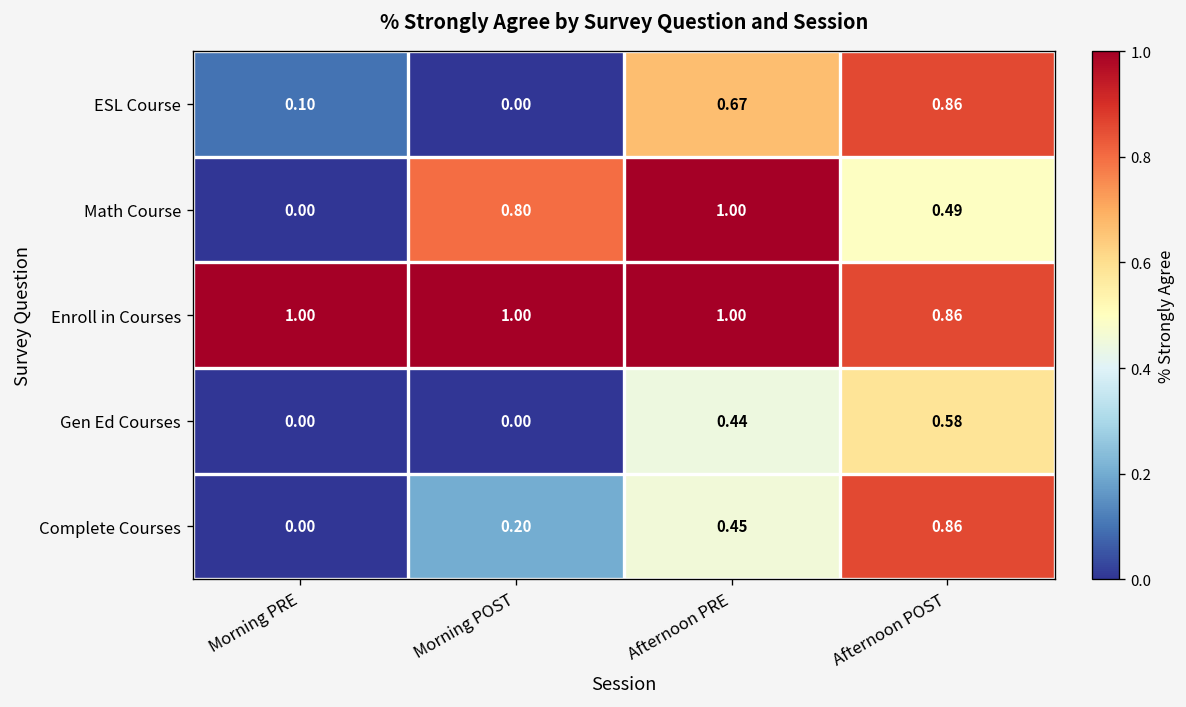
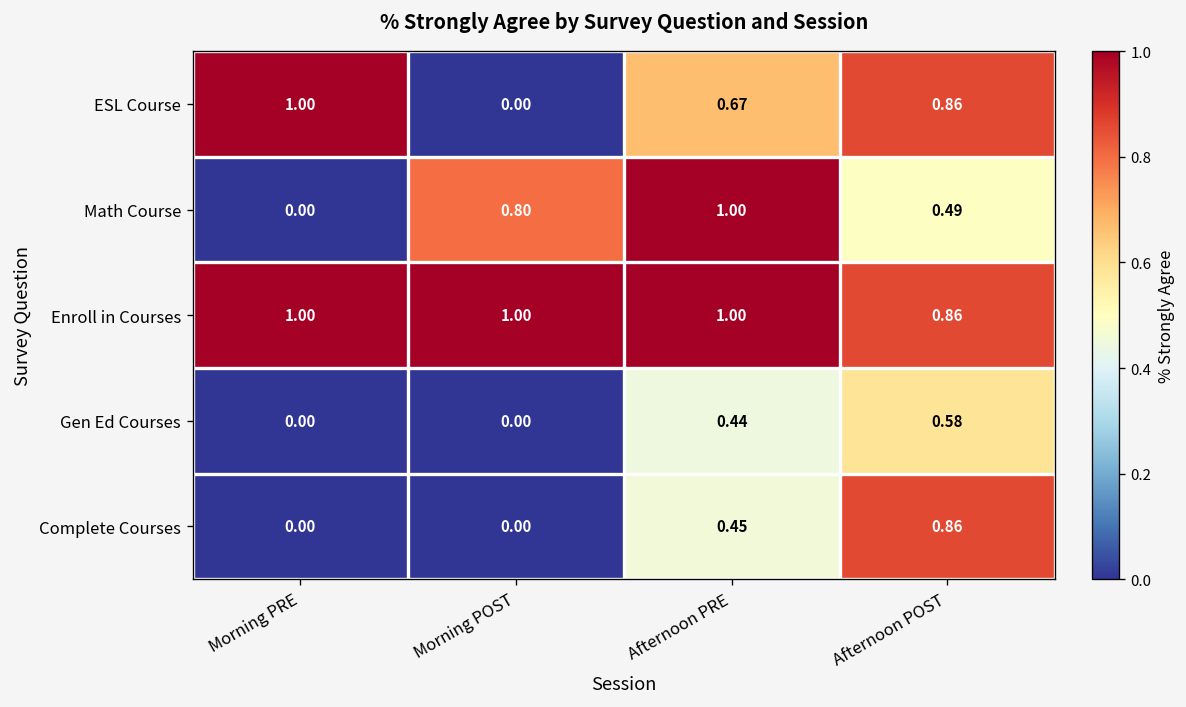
  {
    "ESL Course": {
-     "Morning PRE": 0.10,
+     "Morning PRE": 1.00,
      "Morning POST": 0.00,
      "Afternoon PRE": 0.67,
      "Afternoon POST": 0.86
    },
    "Math Course": {
      "Morning PRE": 0.00,
      "Morning POST": 0.80,
      "Afternoon PRE": 1.00,
      "Afternoon POST": 0.49
    },
    "Enroll in Courses": {
      "Morning PRE": 1.00,
      "Morning POST": 1.00,
      "Afternoon PRE": 1.00,
      "Afternoon POST": 0.86
    },
    "Gen Ed Courses": {
      "Morning PRE": 0.00,
      "Morning POST": 0.00,
      "Afternoon PRE": 0.44,
      "Afternoon POST": 0.58
    },
    "Complete Courses": {
      "Morning PRE": 0.00,
-     "Morning POST": 0.20,
+     "Morning POST": 0.00,
      "Afternoon PRE": 0.45,
      "Afternoon POST": 0.86
    }
  }
